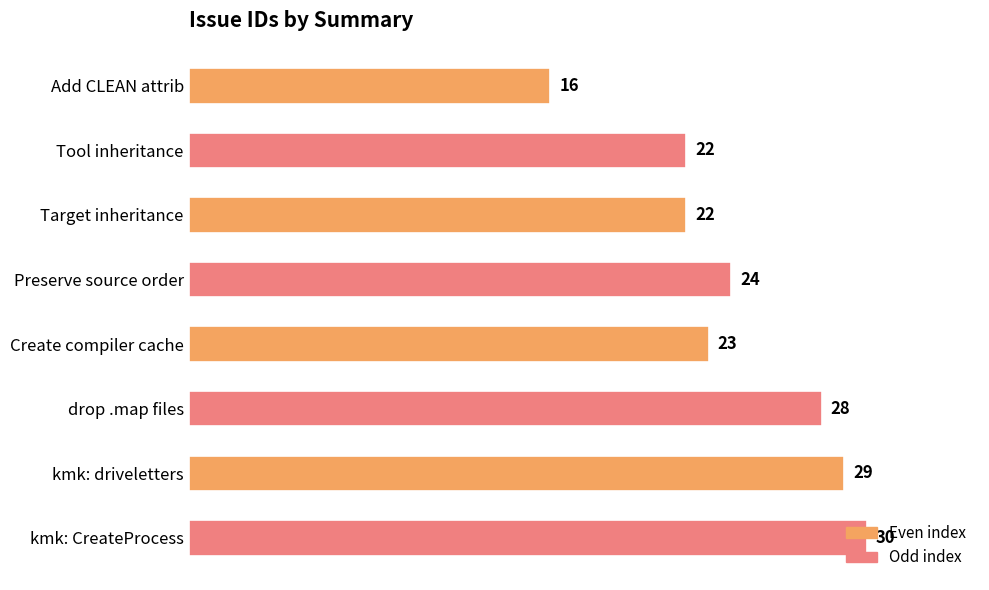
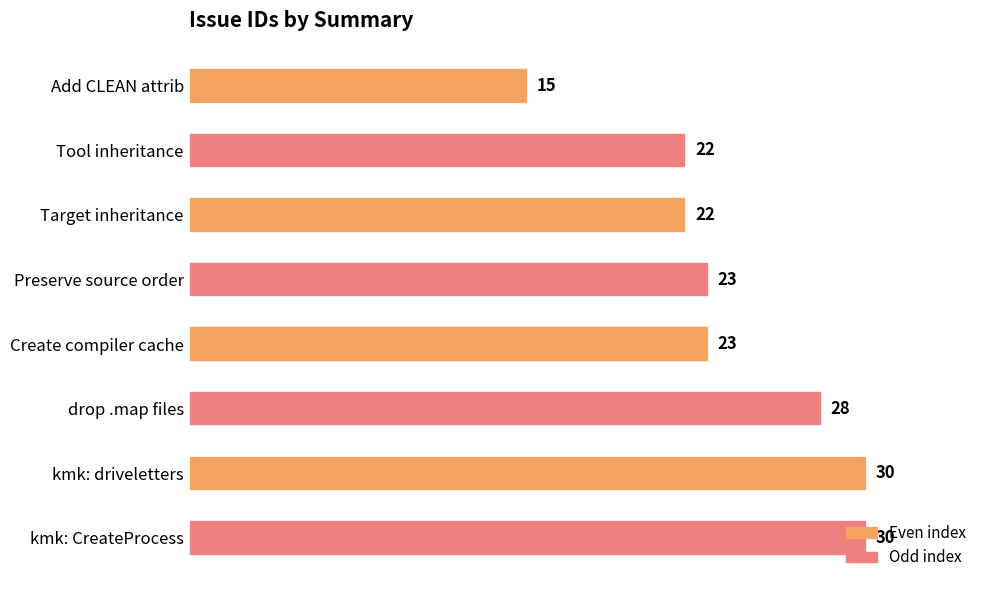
  {
-   "Add CLEAN attrib": 16,
+   "Add CLEAN attrib": 15,
    "Tool inheritance": 22,
    "Target inheritance": 22,
-   "Preserve source order": 24,
+   "Preserve source order": 23,
    "Create compiler cache": 23,
    "drop .map files": 28,
-   "kmk: driveletters": 29,
+   "kmk: driveletters": 30,
    "kmk: CreateProcess": 30
  }
